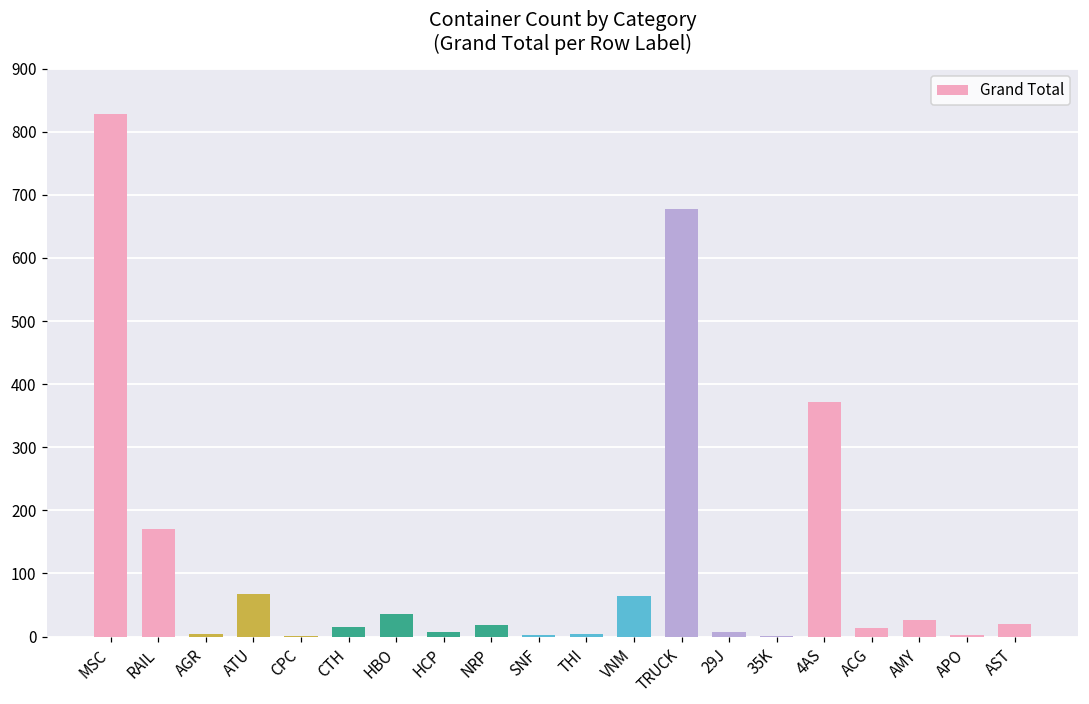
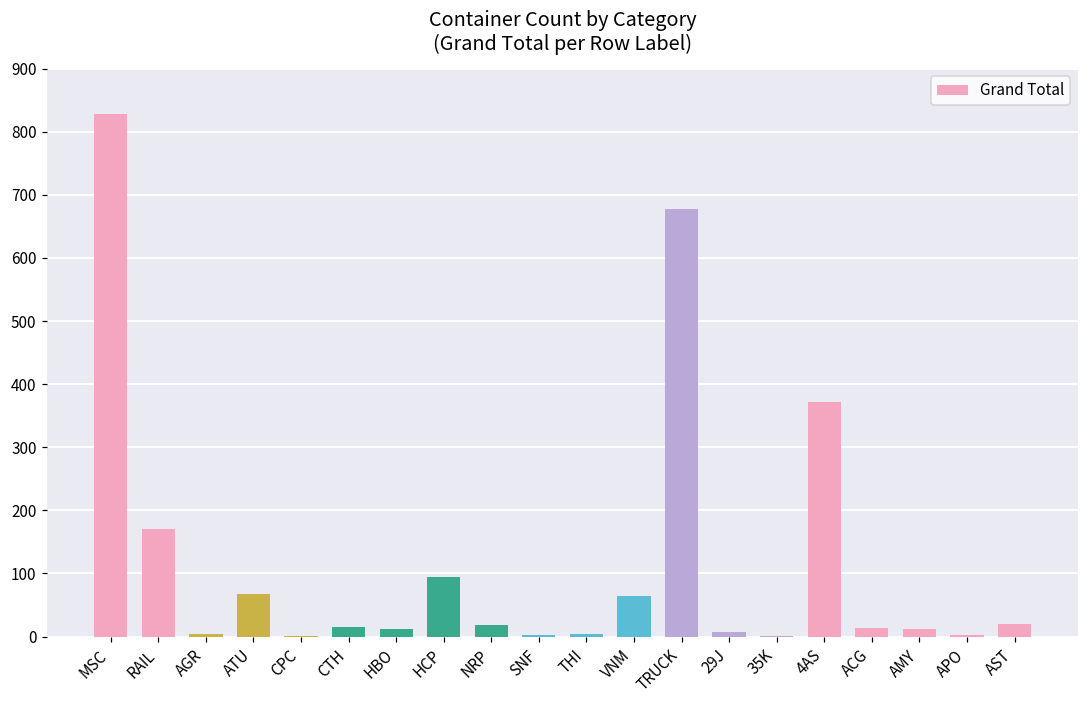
  {
    "MSC": 830,
    "RAIL": 170,
    "ATU": 70,
    "CTH": 20,
-   "HBO": 40,
-   "HCP": 10,
+   "HBO": 10,
+   "HCP": 100,
    "NRP": 20,
    "VNM": 70,
    "TRUCK": 680,
    "29J": 10,
    "4AS": 370,
    "ACG": 10,
-   "AMY": 30,
+   "AMY": 10,
    "AST": 20
  }
